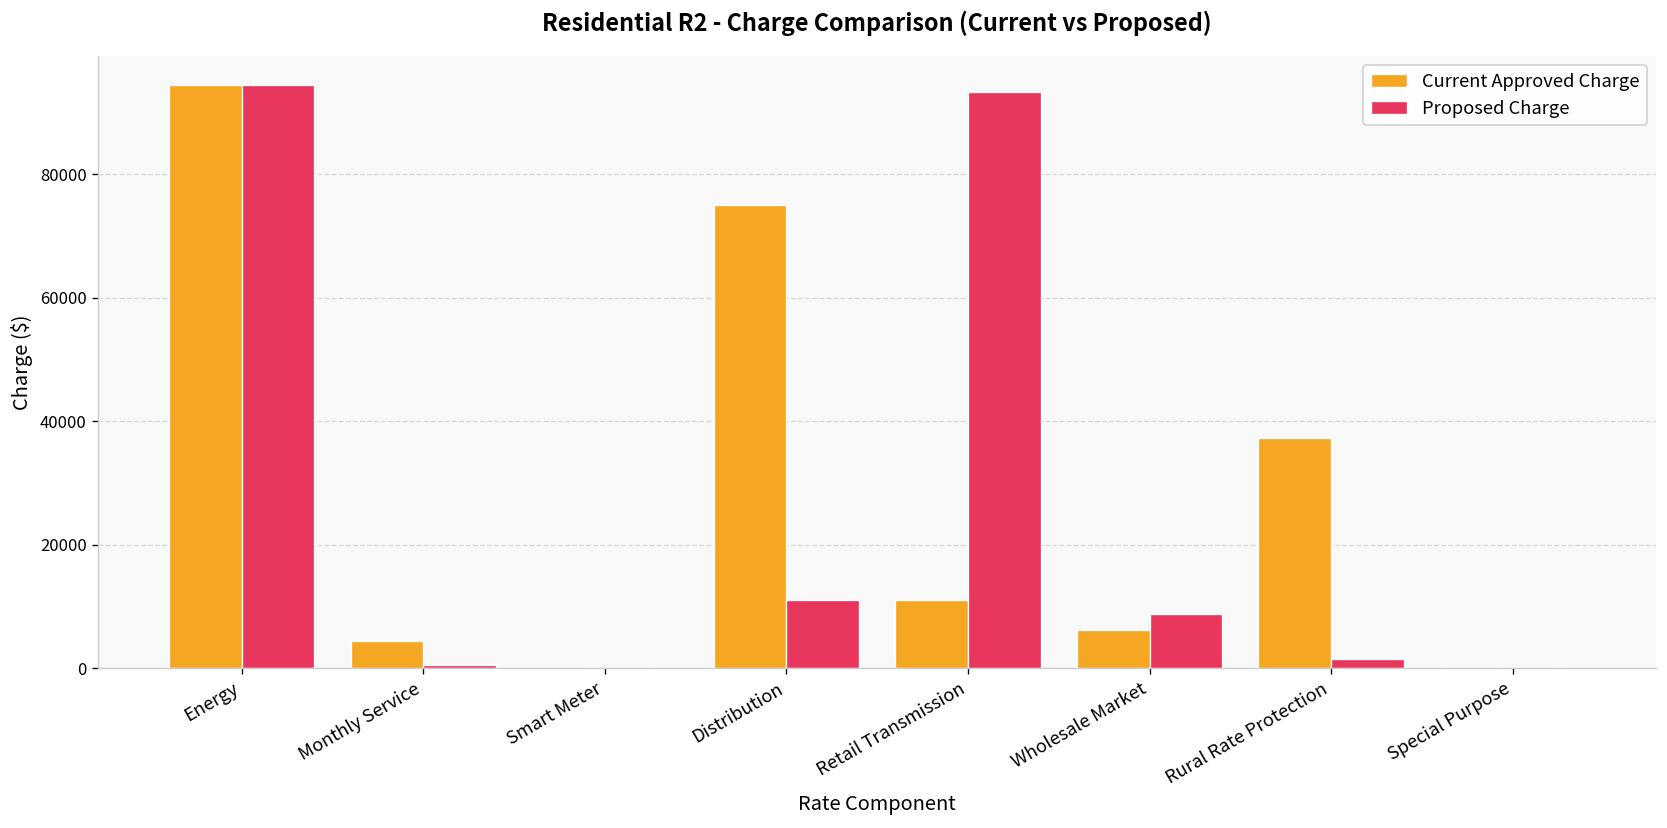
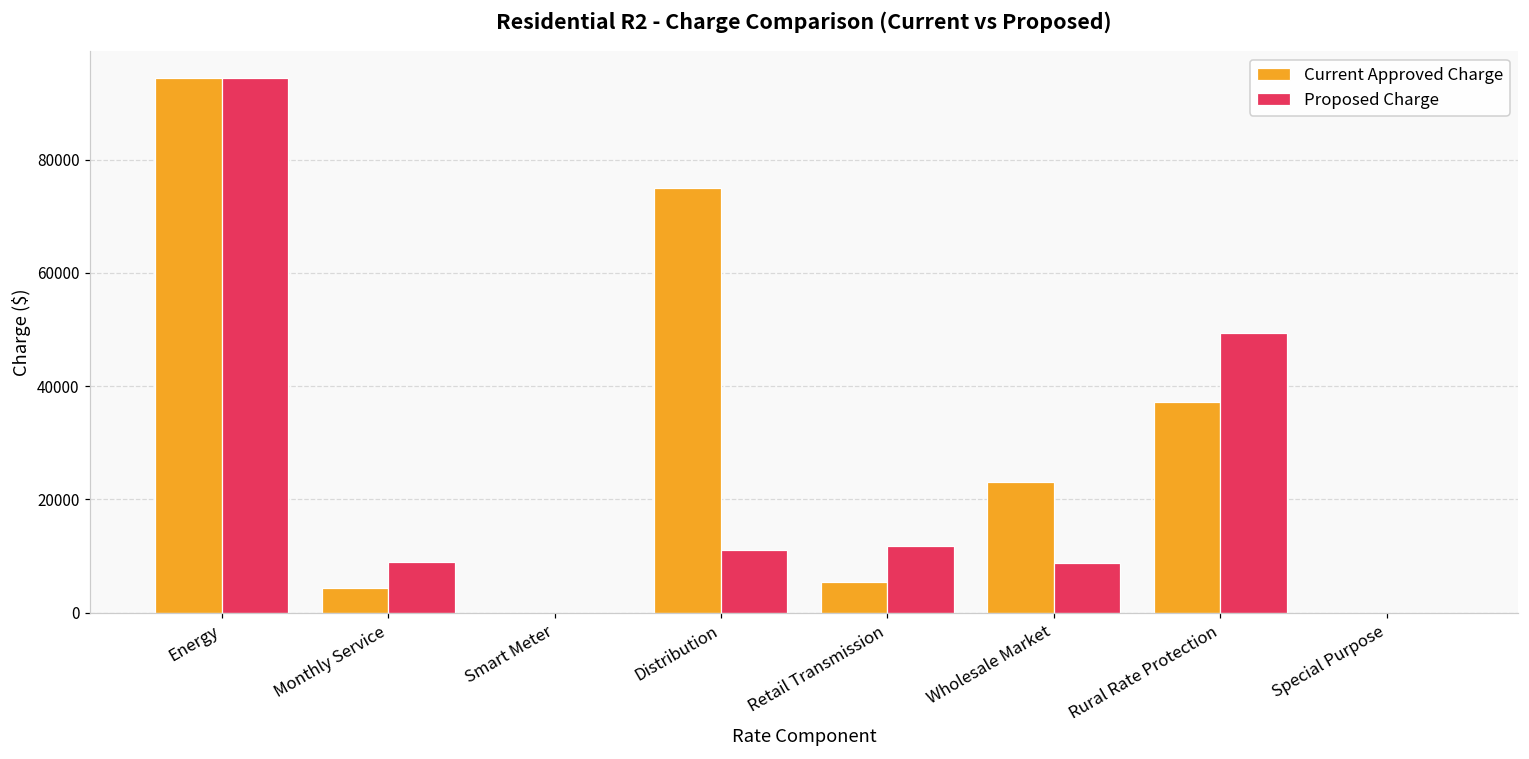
  {
    "Current Approved Charge": {
      "Energy": 94000,
      "Monthly Service": 4000,
      "Distribution": 75000,
-     "Retail Transmission": 11000,
-     "Wholesale Market": 6000,
+     "Retail Transmission": 5000,
+     "Wholesale Market": 23000,
      "Rural Rate Protection": 37000,
      "Special Purpose": 0
    },
    "Proposed Charge": {
      "Energy": 94000,
-     "Monthly Service": 1000,
+     "Monthly Service": 9000,
      "Distribution": 11000,
-     "Retail Transmission": 93000,
+     "Retail Transmission": 12000,
      "Wholesale Market": 9000,
-     "Rural Rate Protection": 2000,
+     "Rural Rate Protection": 49000,
      "Special Purpose": 0
    }
  }
